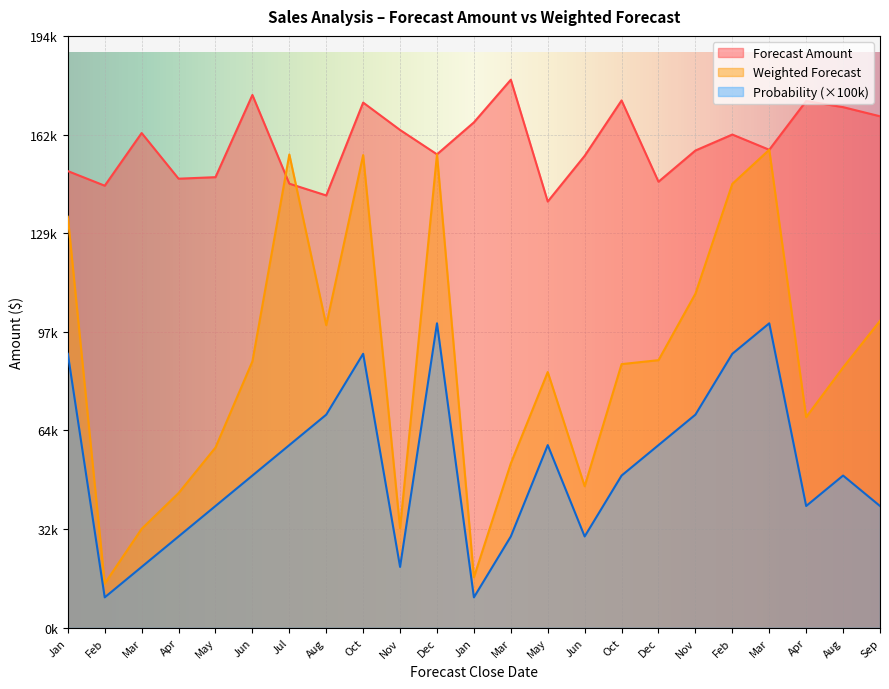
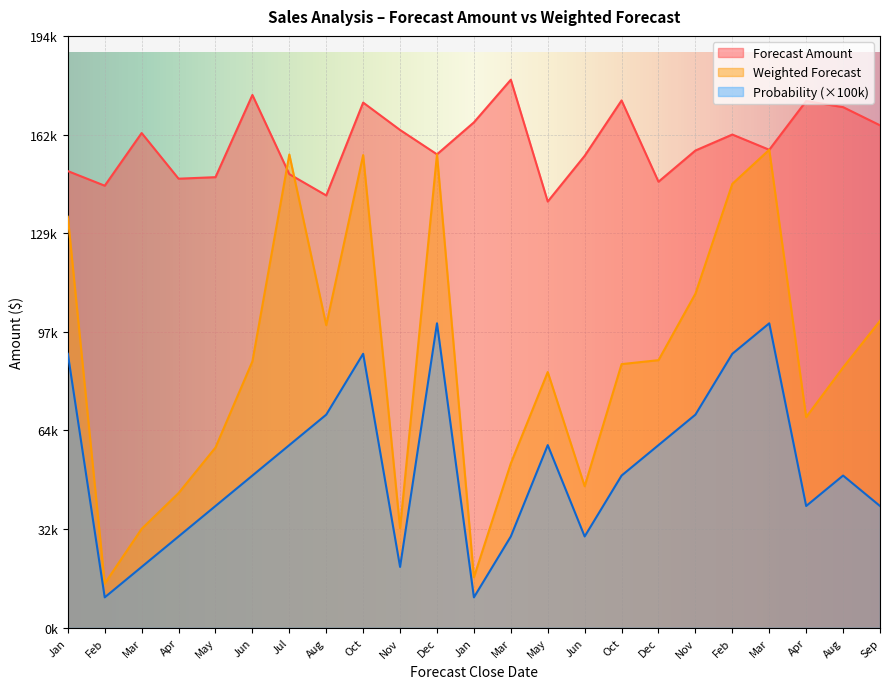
  {
    "Forecast Amount": {
-     "Jul": 146000,
-     "Sep": 168000
+     "Jul": 149000,
+     "Sep": 165000
    },
    "Weighted Forecast": {
      "Jul": 155000,
      "Sep": 101000
    },
    "Probability (×100k)": {
      "Jul": 60000,
      "Sep": 40000
    }
  }
